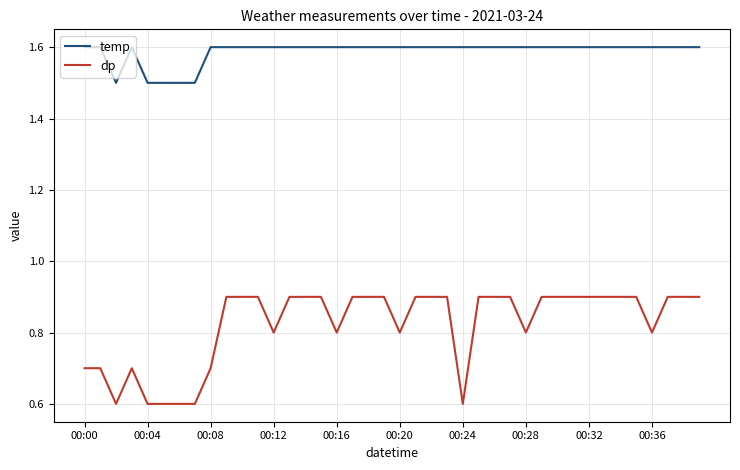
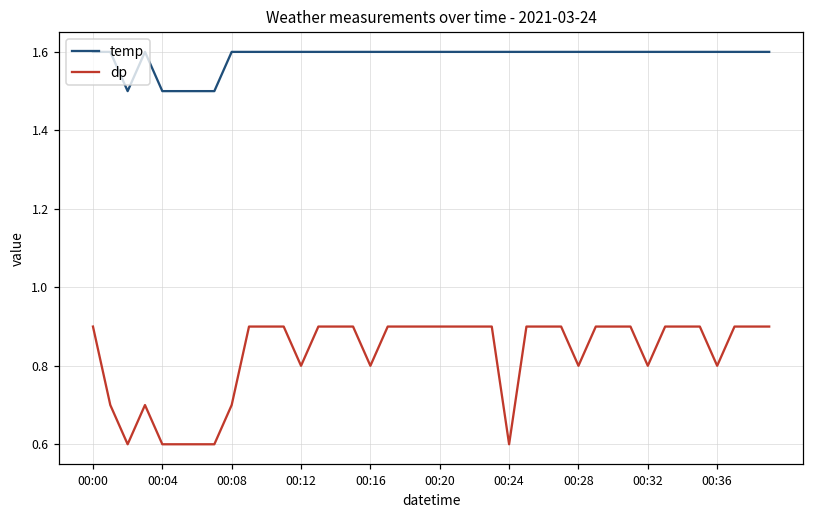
  {
    "temp": {
      "00:04": 1.5,
      "00:08": 1.6,
      "00:12": 1.6,
      "00:16": 1.6,
      "00:20": 1.6,
      "00:24": 1.6,
      "00:28": 1.6,
      "00:32": 1.6,
      "00:36": 1.6
    },
    "dp": {
-     "00:00": 0.7,
+     "00:00": 0.9,
      "00:04": 0.6,
      "00:08": 0.7,
      "00:12": 0.8,
      "00:16": 0.8,
-     "00:20": 0.8,
+     "00:20": 0.9,
      "00:24": 0.6,
      "00:28": 0.8,
-     "00:32": 0.9,
+     "00:32": 0.8,
      "00:36": 0.8
    }
  }
